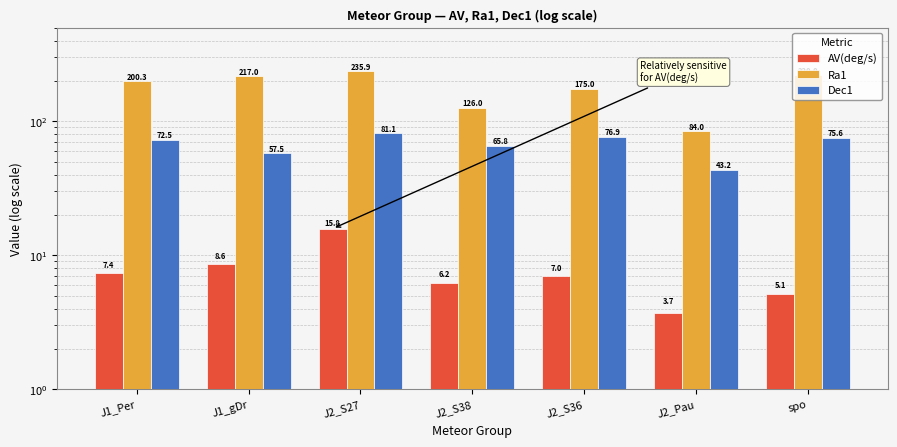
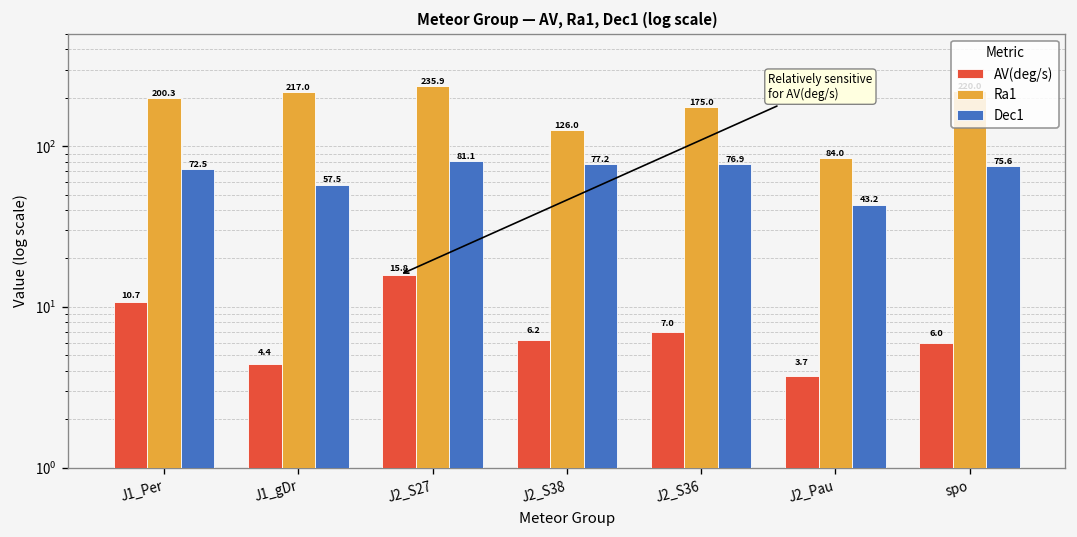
  {
    "AV(deg/s)": {
-     "J1_Per": 7.4,
-     "J1_gDr": 8.6,
+     "J1_Per": 10.7,
+     "J1_gDr": 4.4,
      "J2_S38": 6.2,
      "J2_S36": 7.0,
      "J2_Pau": 3.7,
-     "spo": 5.1
+     "spo": 6.0
    },
    "Ra1": {
      "J1_Per": 200.3,
      "J1_gDr": 217.0
    },
    "Dec1": {
      "J1_Per": 72.5,
      "J1_gDr": 57.5,
-     "J2_S38": 65.8,
+     "J2_S38": 77.2,
      "spo": 75.6
    }
  }
